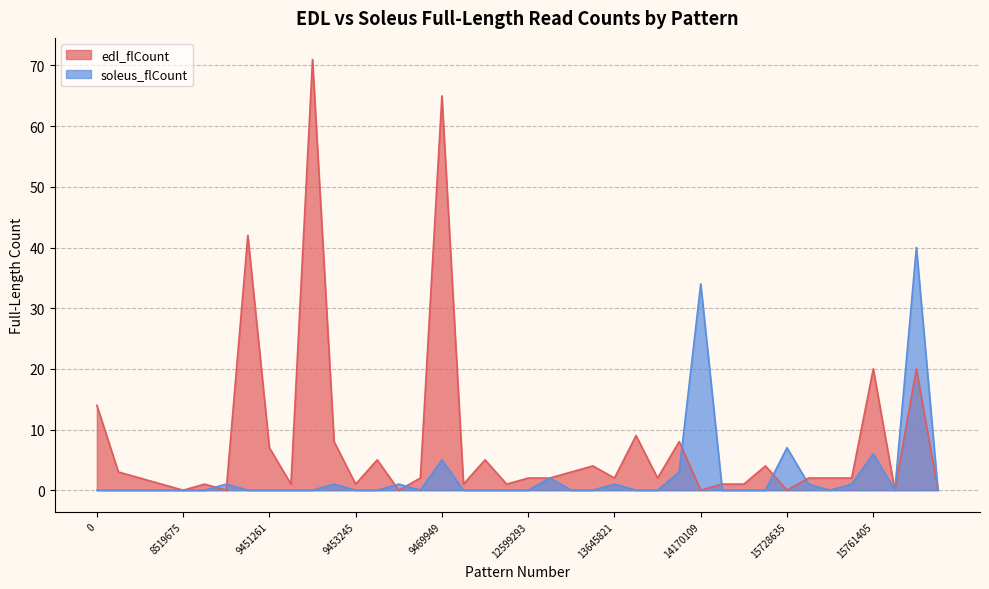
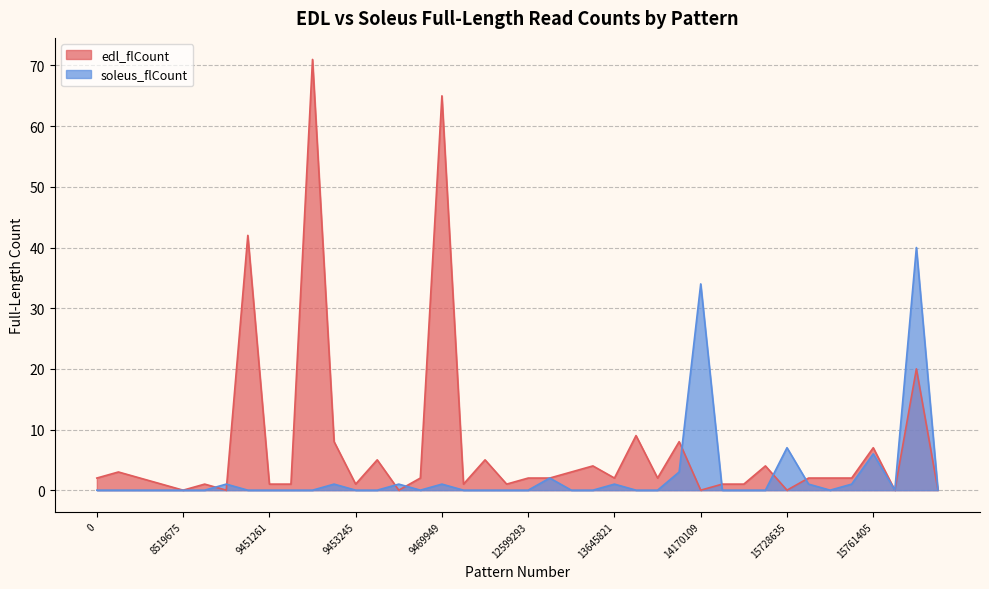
  {
    "edl_flCount": {
-     "0": 14,
-     "9451261": 7,
+     "0": 2,
+     "9451261": 1,
      "9453245": 1,
      "9469949": 65,
      "12599293": 2,
      "13645821": 2,
      "14170109": 0,
      "15728635": 0,
-     "15761405": 20
+     "15761405": 7
    },
    "soleus_flCount": {
      "0": 0,
      "9451261": 0,
      "9453245": 0,
-     "9469949": 5,
+     "9469949": 1,
      "12599293": 0,
      "13645821": 1,
      "14170109": 34,
      "15728635": 7,
      "15761405": 6
    }
  }
